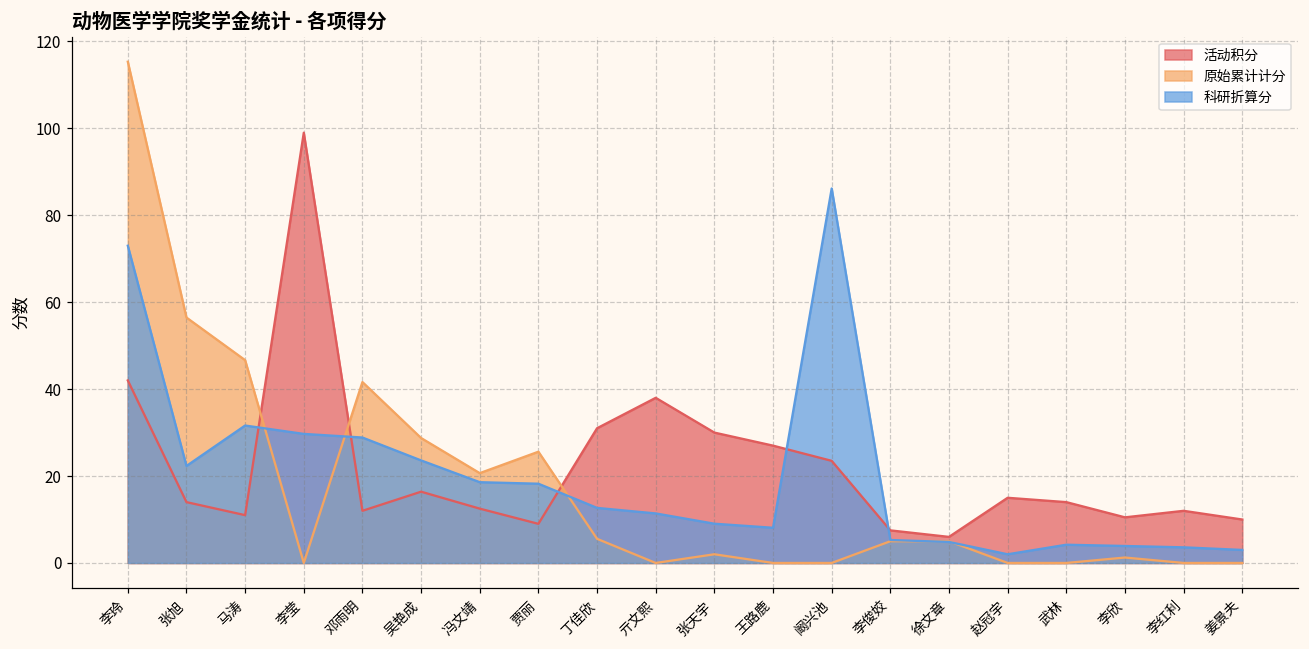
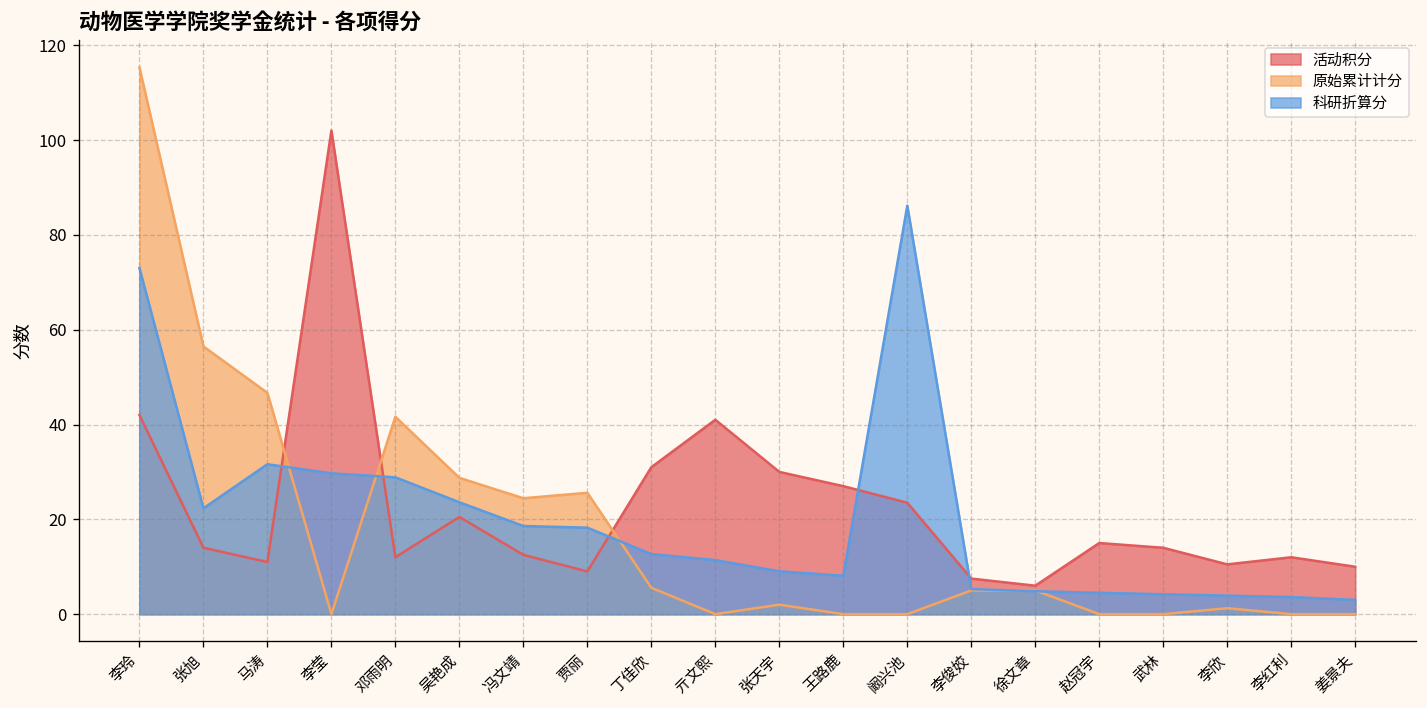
  {
    "活动积分": {
      "李玲": 42,
      "张旭": 14,
      "马涛": 11,
-     "李莹": 99,
+     "李莹": 102,
      "邓雨明": 12,
-     "吴艳成": 16,
+     "吴艳成": 21,
      "冯文靖": 13,
      "贾丽": 9,
      "丁佳欣": 31,
-     "亓文熙": 38,
+     "亓文熙": 41,
      "张天宇": 30,
      "王路鹿": 27,
      "阚兴池": 24,
      "李俊姣": 8,
      "徐文章": 6,
      "赵冠宇": 15,
      "武林": 14,
      "李欣": 11,
      "李红利": 12,
      "姜景夫": 10
    },
    "原始累计计分": {
      "李玲": 115,
      "张旭": 56,
      "马涛": 47,
      "李莹": 0,
      "邓雨明": 42,
      "吴艳成": 29,
-     "冯文靖": 21,
+     "冯文靖": 24,
      "贾丽": 26,
      "丁佳欣": 6,
      "亓文熙": 0,
      "张天宇": 2,
      "王路鹿": 0,
      "阚兴池": 0,
      "赵冠宇": 0,
      "武林": 0,
      "李欣": 1,
      "李红利": 0,
      "姜景夫": 0
    },
    "科研折算分": {
      "李玲": 73,
      "张旭": 22,
      "马涛": 32,
      "李莹": 30,
      "邓雨明": 29,
      "吴艳成": 24,
      "冯文靖": 19,
      "贾丽": 18,
      "丁佳欣": 13,
      "亓文熙": 11,
      "张天宇": 9,
      "王路鹿": 8,
      "阚兴池": 86,
-     "赵冠宇": 2,
+     "赵冠宇": 5,
      "武林": 4,
      "李欣": 4,
      "李红利": 4,
      "姜景夫": 3
    }
  }
